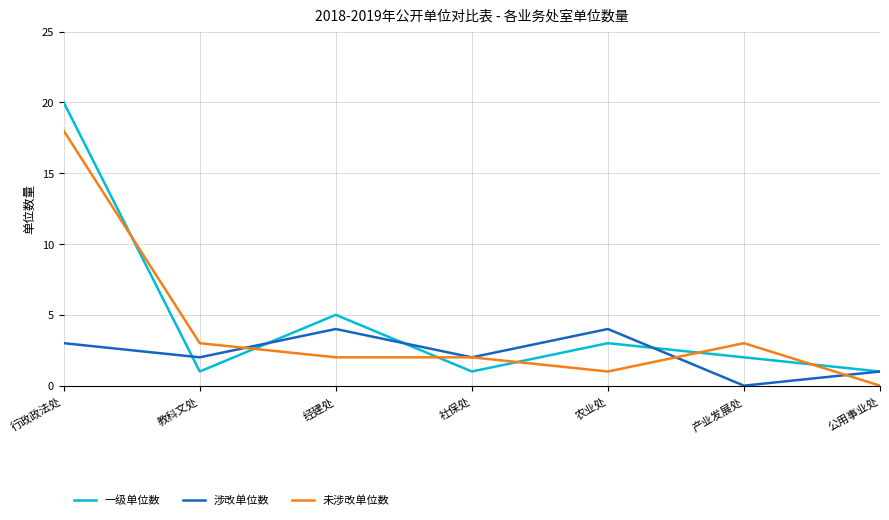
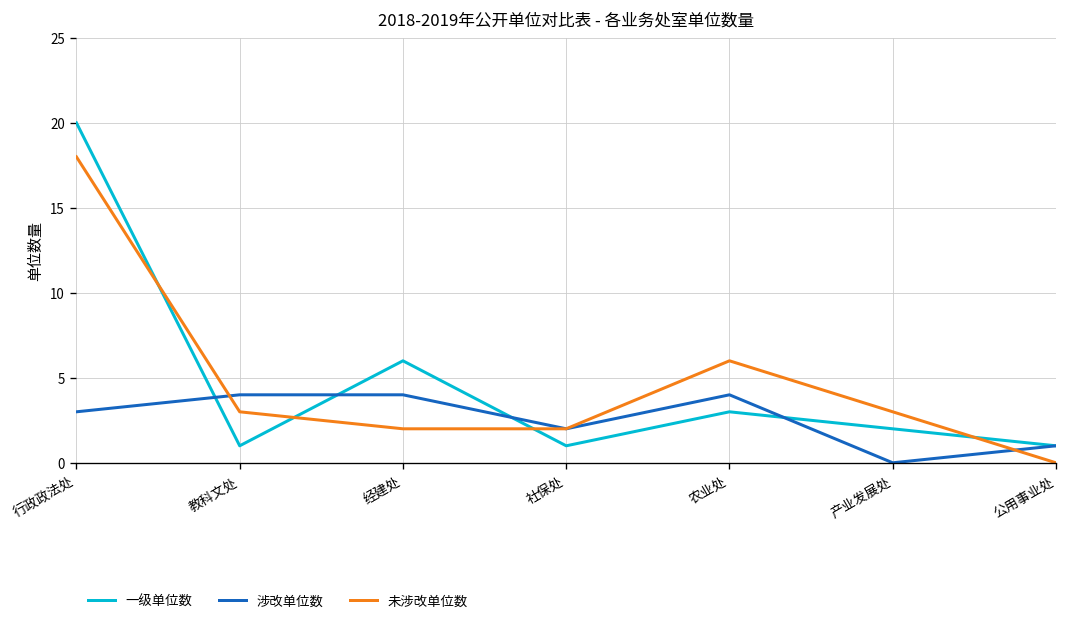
  {
    "一级单位数": {
      "行政政法处": 20,
      "教科文处": 1,
-     "经建处": 5,
+     "经建处": 6,
      "社保处": 1,
      "农业处": 3,
      "产业发展处": 2
    },
    "涉改单位数": {
      "行政政法处": 3,
-     "教科文处": 2,
+     "教科文处": 4,
      "经建处": 4,
      "农业处": 4,
      "产业发展处": 0
    },
    "未涉改单位数": {
      "行政政法处": 18,
      "教科文处": 3,
      "经建处": 2,
-     "农业处": 1,
+     "农业处": 6,
      "产业发展处": 3,
      "公用事业处": 0
    }
  }
